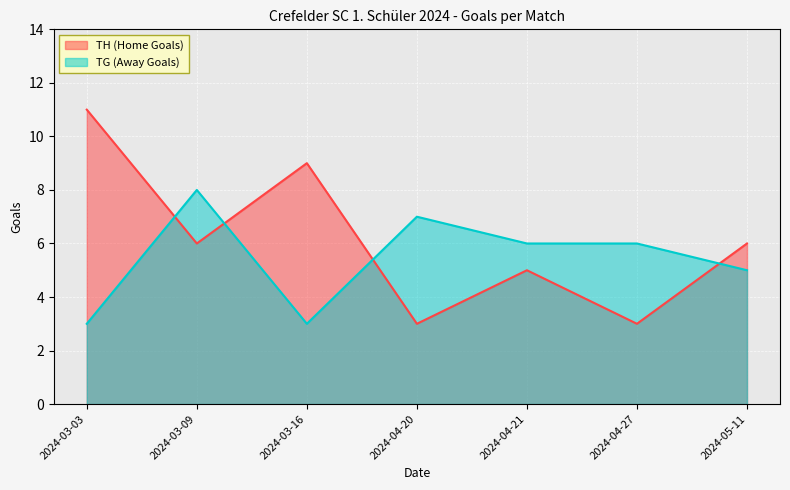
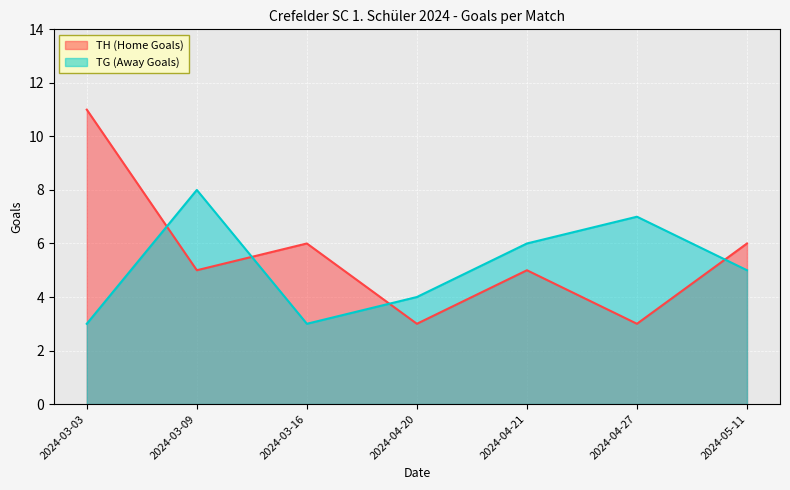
  {
    "TH (Home Goals)": {
      "2024-03-03": 11,
-     "2024-03-09": 6,
-     "2024-03-16": 9,
+     "2024-03-09": 5,
+     "2024-03-16": 6,
      "2024-04-20": 3,
      "2024-04-21": 5,
      "2024-04-27": 3,
      "2024-05-11": 6
    },
    "TG (Away Goals)": {
      "2024-03-03": 3,
      "2024-03-09": 8,
      "2024-03-16": 3,
-     "2024-04-20": 7,
+     "2024-04-20": 4,
      "2024-04-21": 6,
-     "2024-04-27": 6,
+     "2024-04-27": 7,
      "2024-05-11": 5
    }
  }
